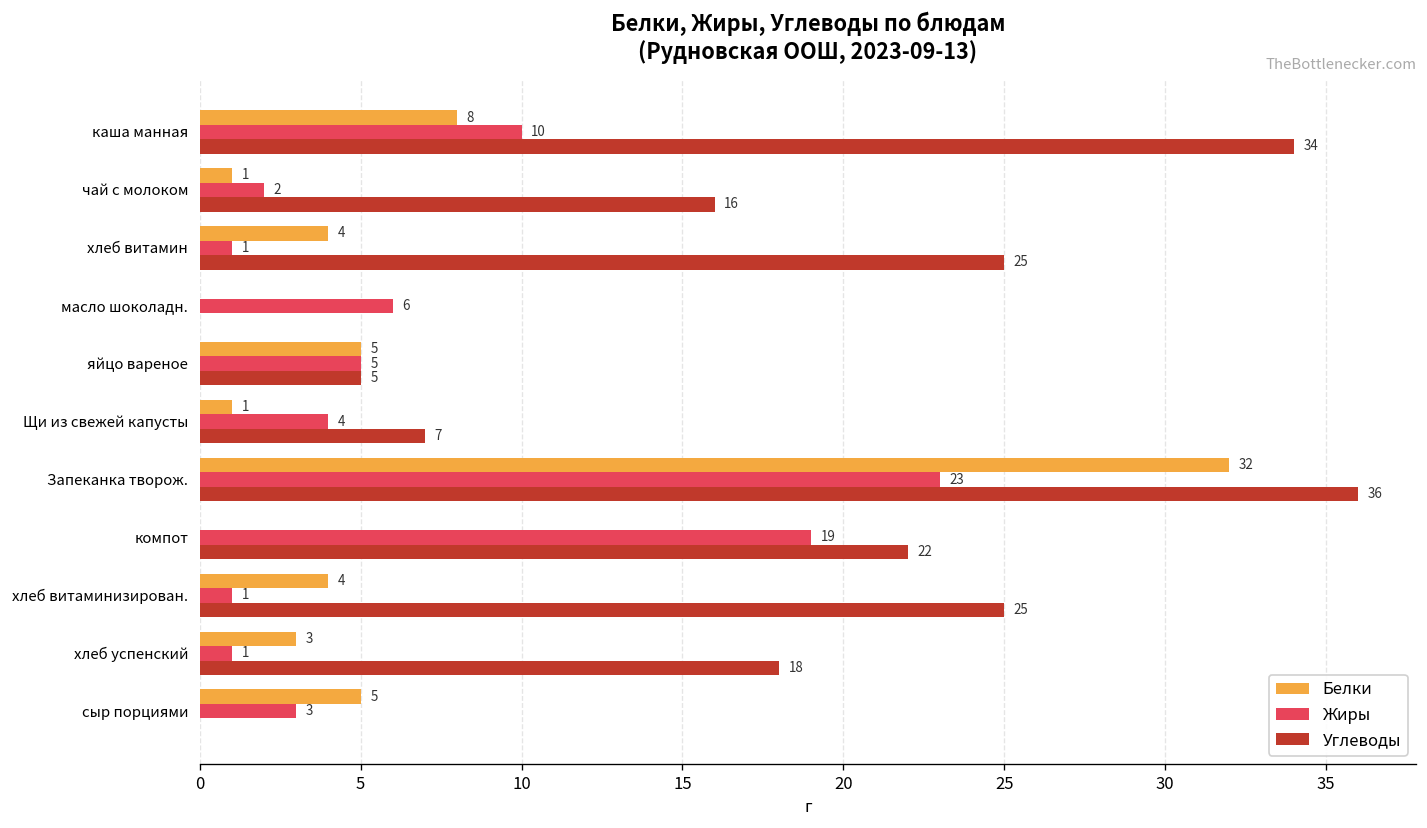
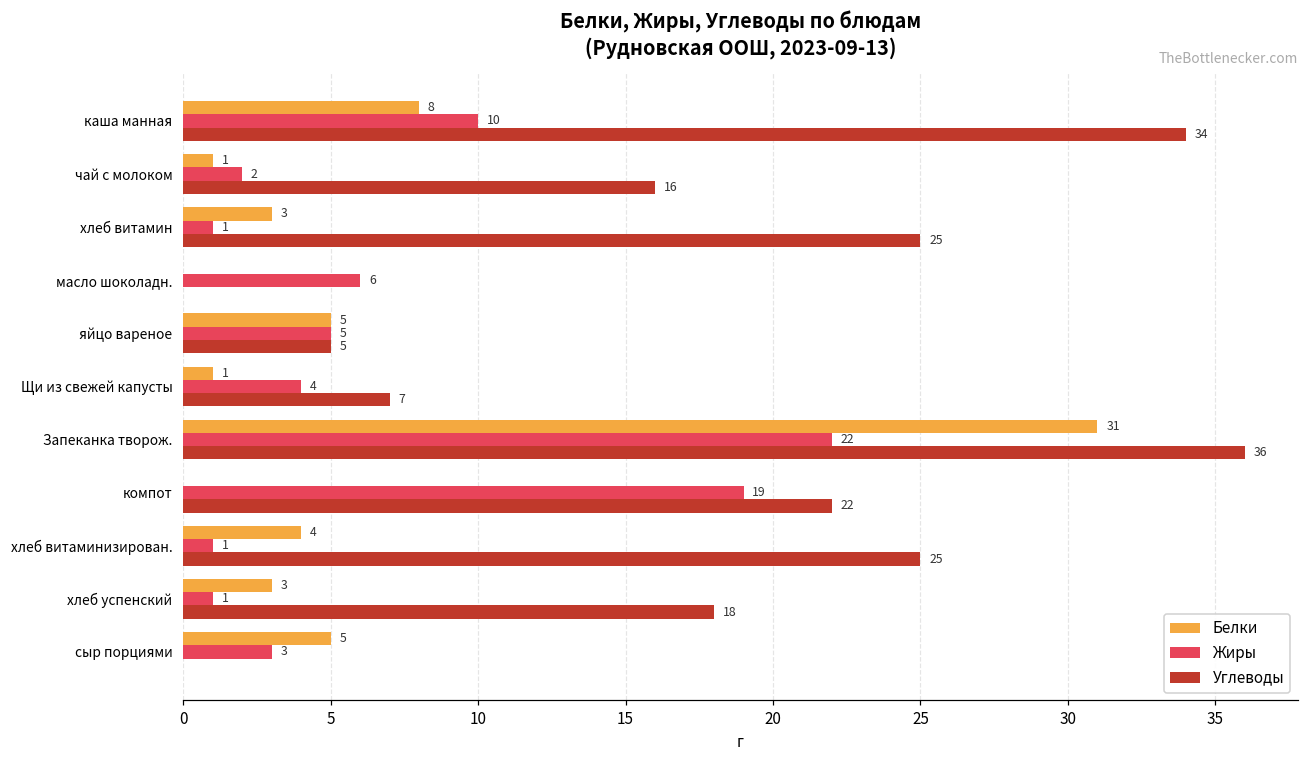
  {
    "Белки": {
      "каша манная": 8,
      "чай с молоком": 1,
-     "хлеб витамин": 4,
+     "хлеб витамин": 3,
      "яйцо вареное": 5,
      "Щи из свежей капусты": 1,
-     "Запеканка творож.": 32,
+     "Запеканка творож.": 31,
      "хлеб витаминизирован.": 4,
      "хлеб успенский": 3,
      "сыр порциями": 5
    },
    "Жиры": {
      "каша манная": 10,
      "чай с молоком": 2,
      "хлеб витамин": 1,
      "масло шоколадн.": 6,
      "яйцо вареное": 5,
      "Щи из свежей капусты": 4,
-     "Запеканка творож.": 23,
+     "Запеканка творож.": 22,
      "компот": 19,
      "хлеб витаминизирован.": 1,
      "хлеб успенский": 1,
      "сыр порциями": 3
    },
    "Углеводы": {
      "каша манная": 34,
      "чай с молоком": 16,
      "хлеб витамин": 25,
      "яйцо вареное": 5,
      "Щи из свежей капусты": 7,
      "Запеканка творож.": 36,
      "компот": 22,
      "хлеб витаминизирован.": 25,
      "хлеб успенский": 18
    }
  }
